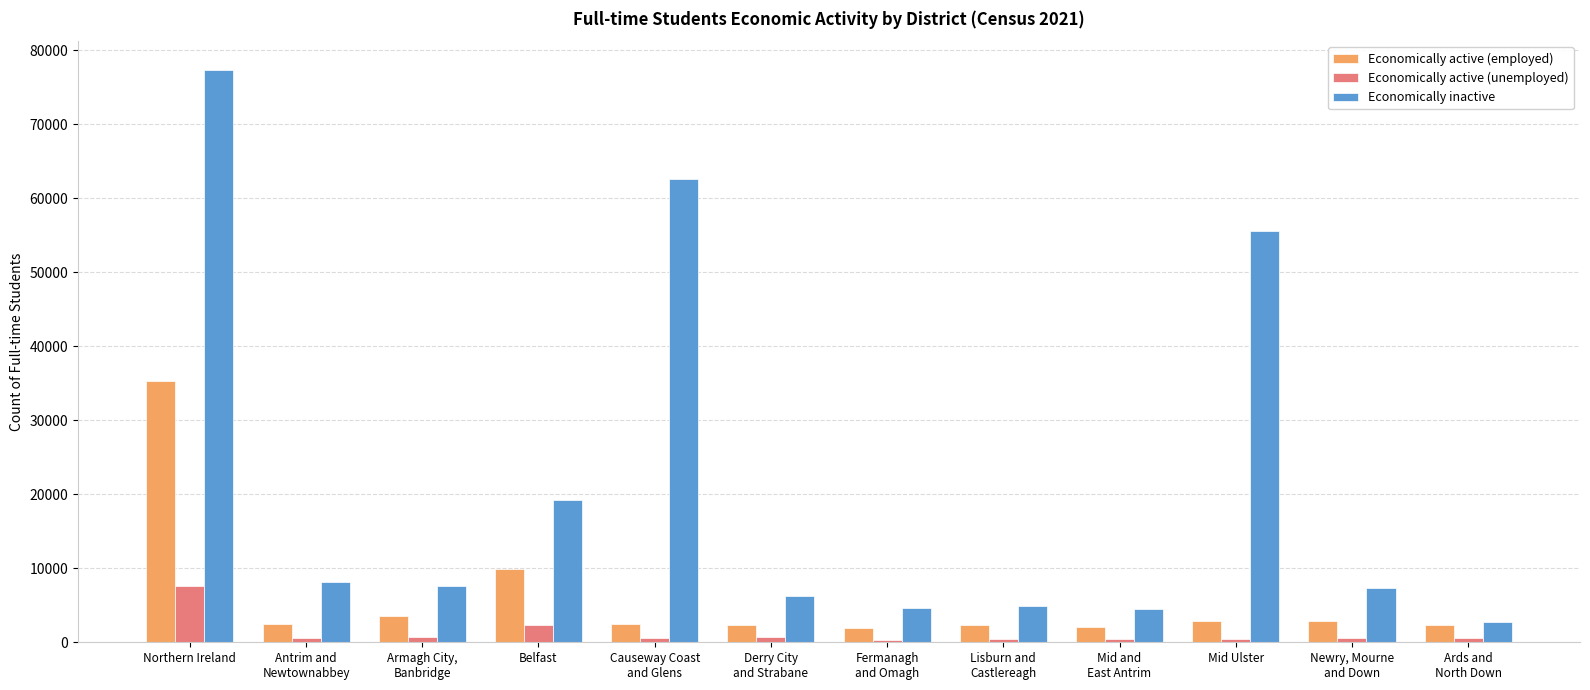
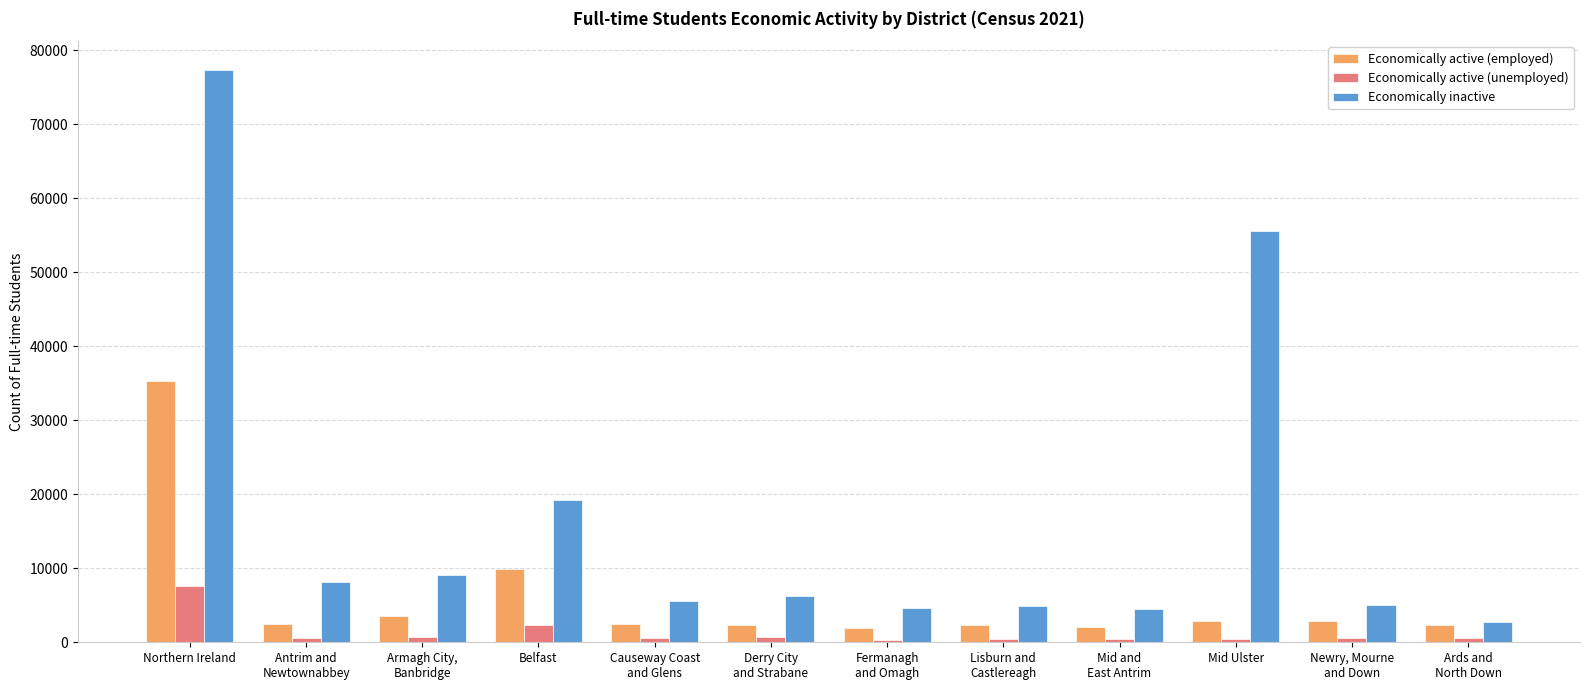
  {
    "Economically inactive": {
      "Northern Ireland": 77000,
      "Antrim and Newtownabbey": 8000,
-     "Armagh City, Banbridge": 8000,
+     "Armagh City, Banbridge": 9000,
      "Belfast": 19000,
-     "Causeway Coast and Glens": 63000,
+     "Causeway Coast and Glens": 6000,
      "Derry City and Strabane": 6000,
      "Fermanagh and Omagh": 5000,
      "Lisburn and Castlereagh": 5000,
      "Mid and East Antrim": 5000,
      "Mid Ulster": 56000,
-     "Newry, Mourne and Down": 7000,
+     "Newry, Mourne and Down": 5000,
      "Ards and North Down": 3000
    }
  }
